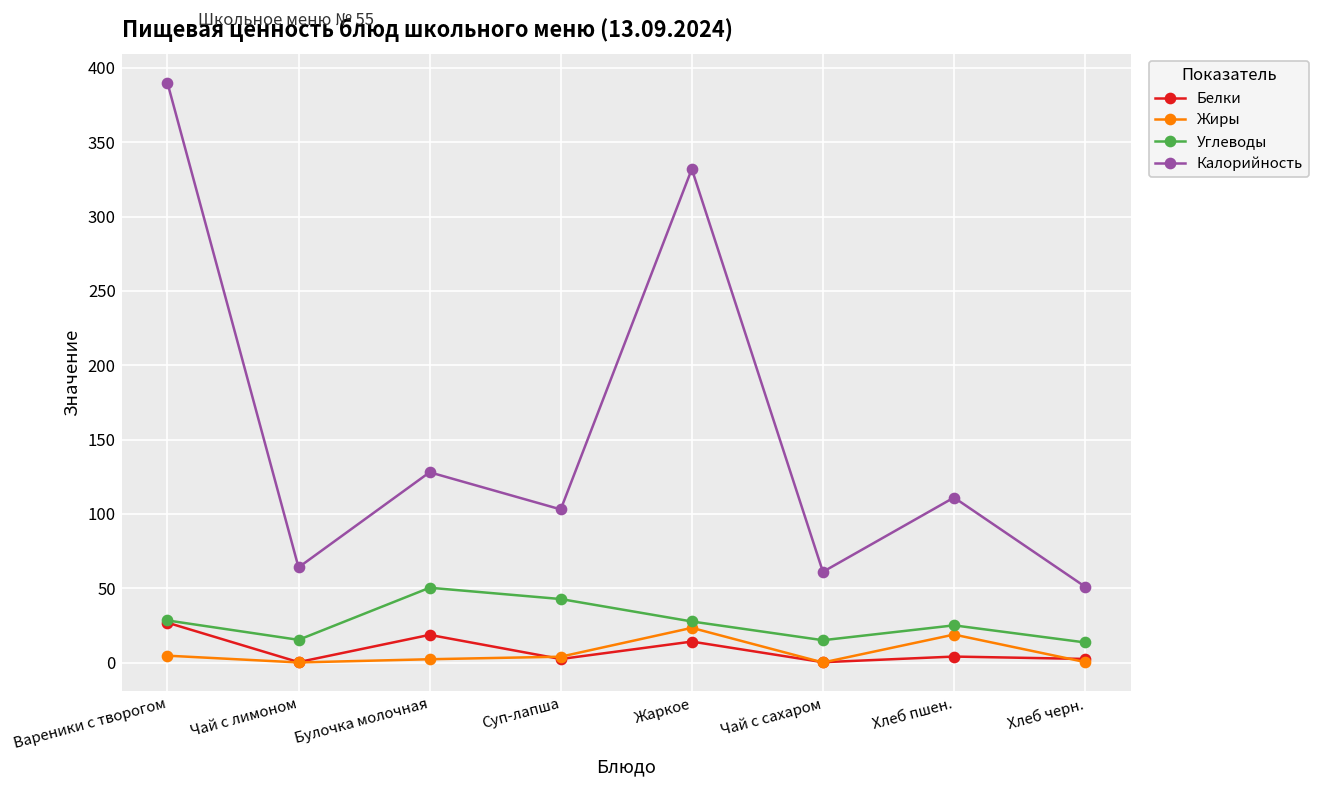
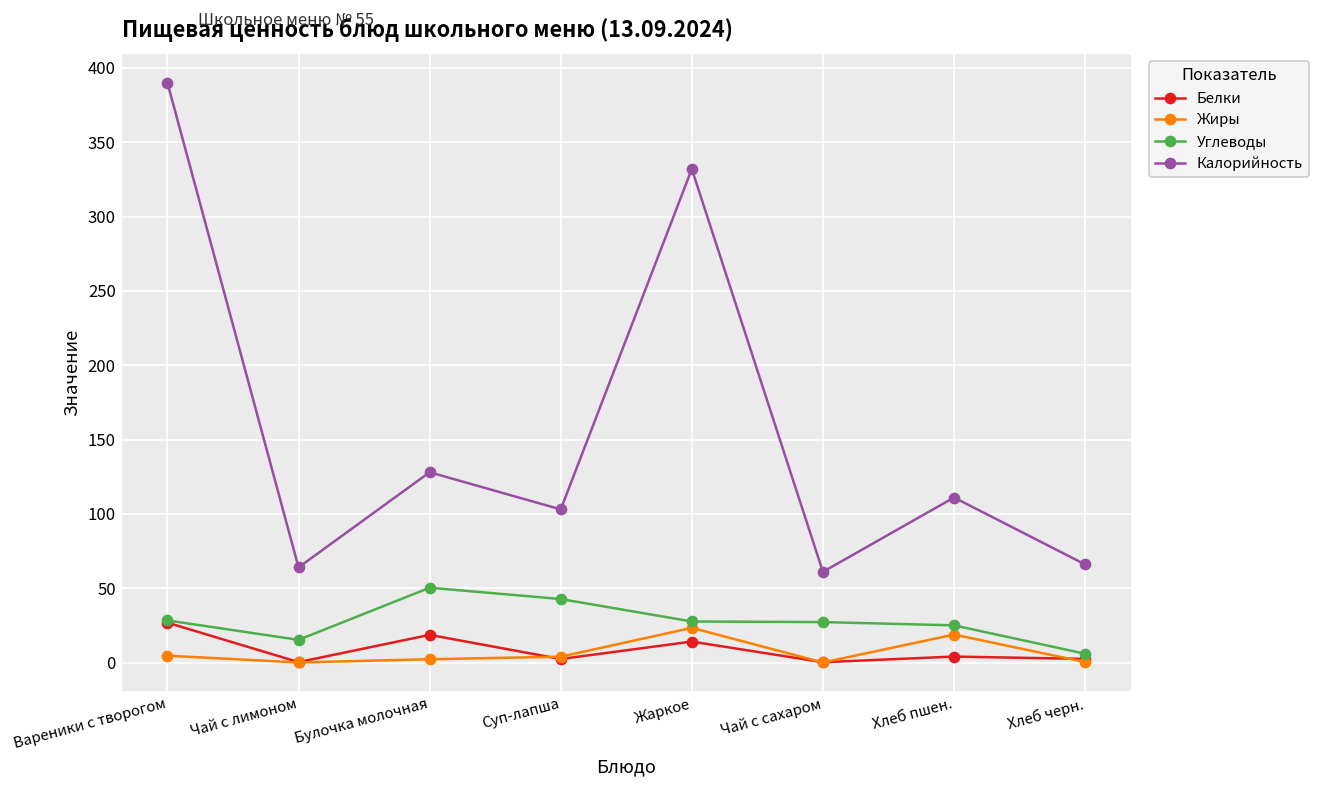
  {
    "Белки": {
      "Булочка молочная": 19,
      "Жаркое": 14,
      "Хлеб пшен.": 4,
      "Хлеб черн.": 2
    },
    "Жиры": {
      "Вареники с творогом": 5,
      "Булочка молочная": 2,
      "Жаркое": 23,
      "Хлеб пшен.": 19,
      "Хлеб черн.": 0
    },
    "Углеводы": {
      "Чай с лимоном": 15,
      "Булочка молочная": 50,
      "Суп-лапша": 43,
      "Жаркое": 28,
-     "Чай с сахаром": 15,
+     "Чай с сахаром": 27,
      "Хлеб пшен.": 25,
-     "Хлеб черн.": 14
+     "Хлеб черн.": 6
    },
    "Калорийность": {
      "Вареники с творогом": 390,
      "Чай с лимоном": 64,
      "Булочка молочная": 128,
      "Суп-лапша": 103,
      "Жаркое": 332,
      "Чай с сахаром": 61,
      "Хлеб пшен.": 111,
-     "Хлеб черн.": 51
+     "Хлеб черн.": 66
    }
  }
